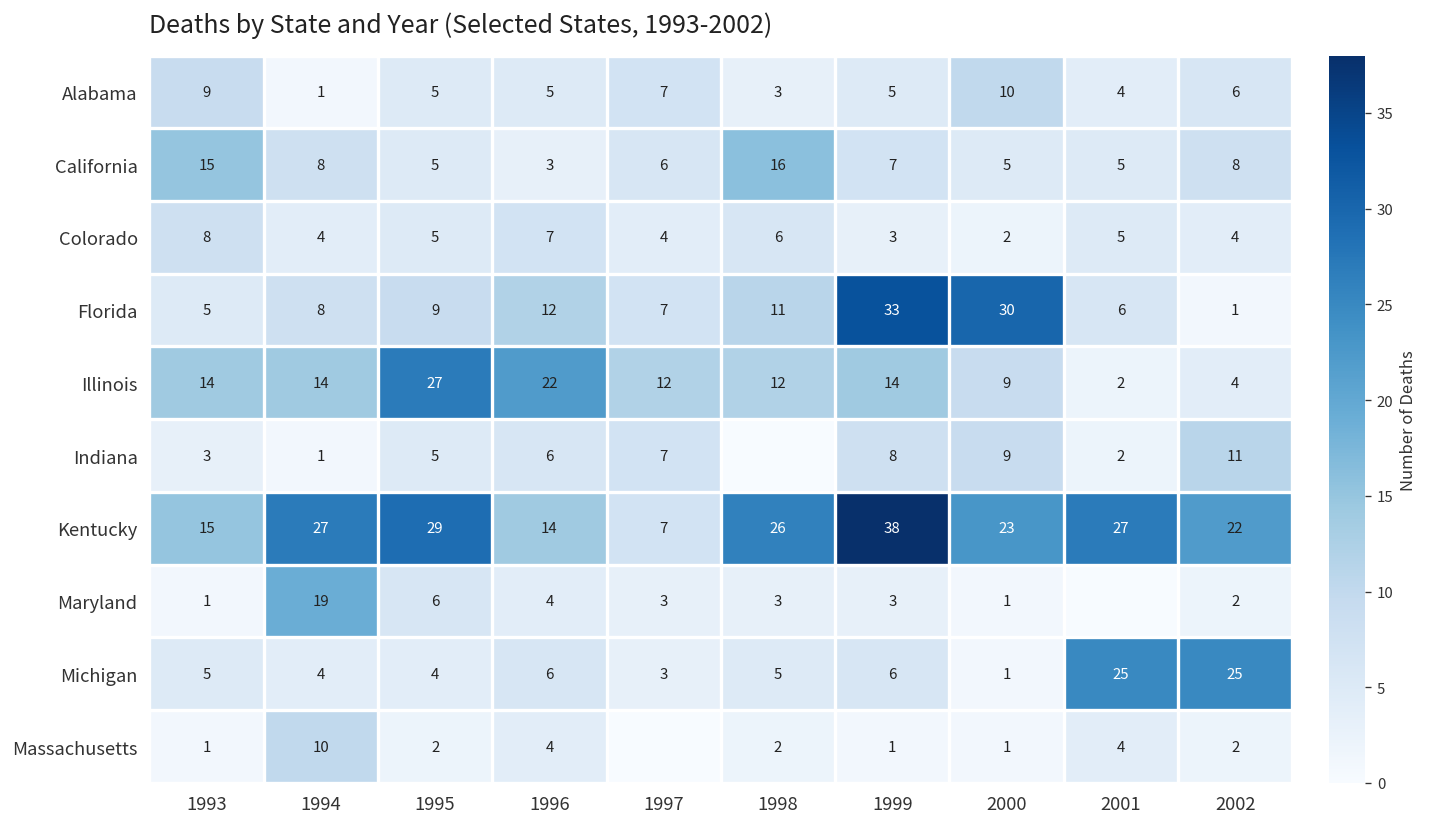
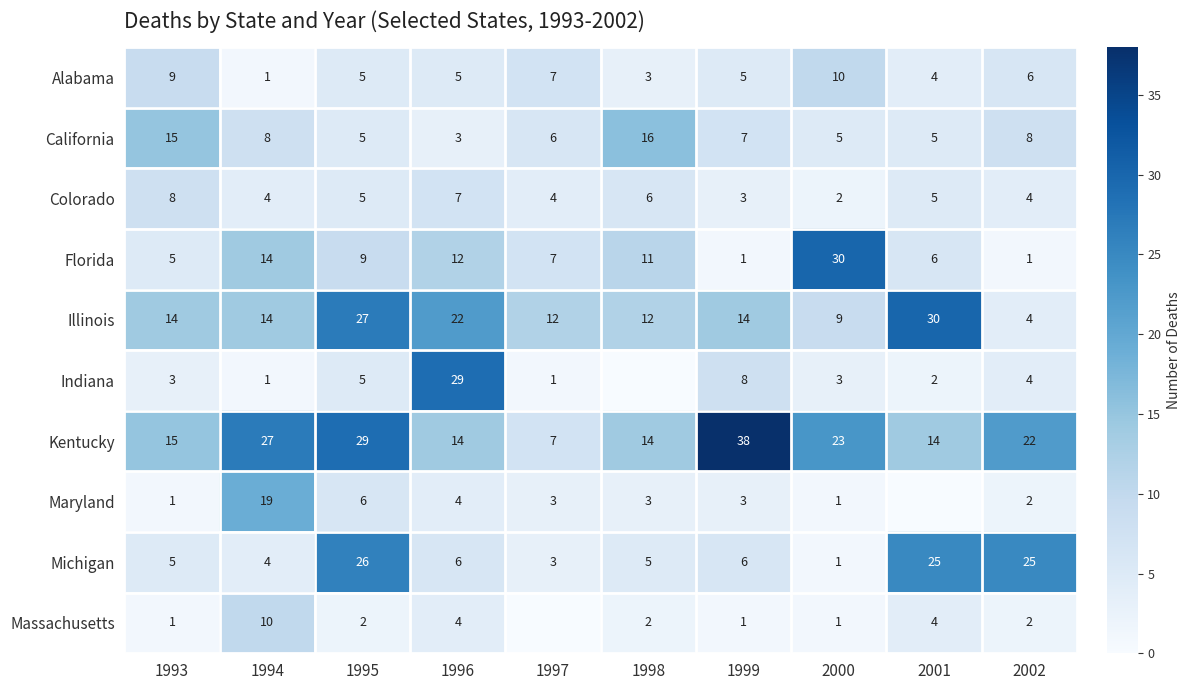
  {
    "Alabama": {
      "1993": 9,
      "1994": 1,
      "1995": 5,
      "1996": 5,
      "1997": 7,
      "1998": 3,
      "1999": 5,
      "2000": 10,
      "2001": 4,
      "2002": 6
    },
    "California": {
      "1993": 15,
      "1994": 8,
      "1995": 5,
      "1996": 3,
      "1997": 6,
      "1998": 16,
      "1999": 7,
      "2000": 5,
      "2001": 5,
      "2002": 8
    },
    "Colorado": {
      "1993": 8,
      "1994": 4,
      "1995": 5,
      "1996": 7,
      "1997": 4,
      "1998": 6,
      "1999": 3,
      "2000": 2,
      "2001": 5,
      "2002": 4
    },
    "Florida": {
      "1993": 5,
-     "1994": 8,
+     "1994": 14,
      "1995": 9,
      "1996": 12,
      "1997": 7,
      "1998": 11,
-     "1999": 33,
+     "1999": 1,
      "2000": 30,
      "2001": 6,
      "2002": 1
    },
    "Illinois": {
      "1993": 14,
      "1994": 14,
      "1995": 27,
      "1996": 22,
      "1997": 12,
      "1998": 12,
      "1999": 14,
      "2000": 9,
-     "2001": 2,
+     "2001": 30,
      "2002": 4
    },
    "Indiana": {
      "1993": 3,
      "1994": 1,
      "1995": 5,
-     "1996": 6,
-     "1997": 7,
+     "1996": 29,
+     "1997": 1,
      "1999": 8,
-     "2000": 9,
+     "2000": 3,
      "2001": 2,
-     "2002": 11
+     "2002": 4
    },
    "Kentucky": {
      "1993": 15,
      "1994": 27,
      "1995": 29,
      "1996": 14,
      "1997": 7,
-     "1998": 26,
+     "1998": 14,
      "1999": 38,
      "2000": 23,
-     "2001": 27,
+     "2001": 14,
      "2002": 22
    },
    "Maryland": {
      "1993": 1,
      "1994": 19,
      "1995": 6,
      "1996": 4,
      "1997": 3,
      "1998": 3,
      "1999": 3,
      "2000": 1,
      "2002": 2
    },
    "Michigan": {
      "1993": 5,
      "1994": 4,
-     "1995": 4,
+     "1995": 26,
      "1996": 6,
      "1997": 3,
      "1998": 5,
      "1999": 6,
      "2000": 1,
      "2001": 25,
      "2002": 25
    },
    "Massachusetts": {
      "1993": 1,
      "1994": 10,
      "1995": 2,
      "1996": 4,
      "1998": 2,
      "1999": 1,
      "2000": 1,
      "2001": 4,
      "2002": 2
    }
  }
